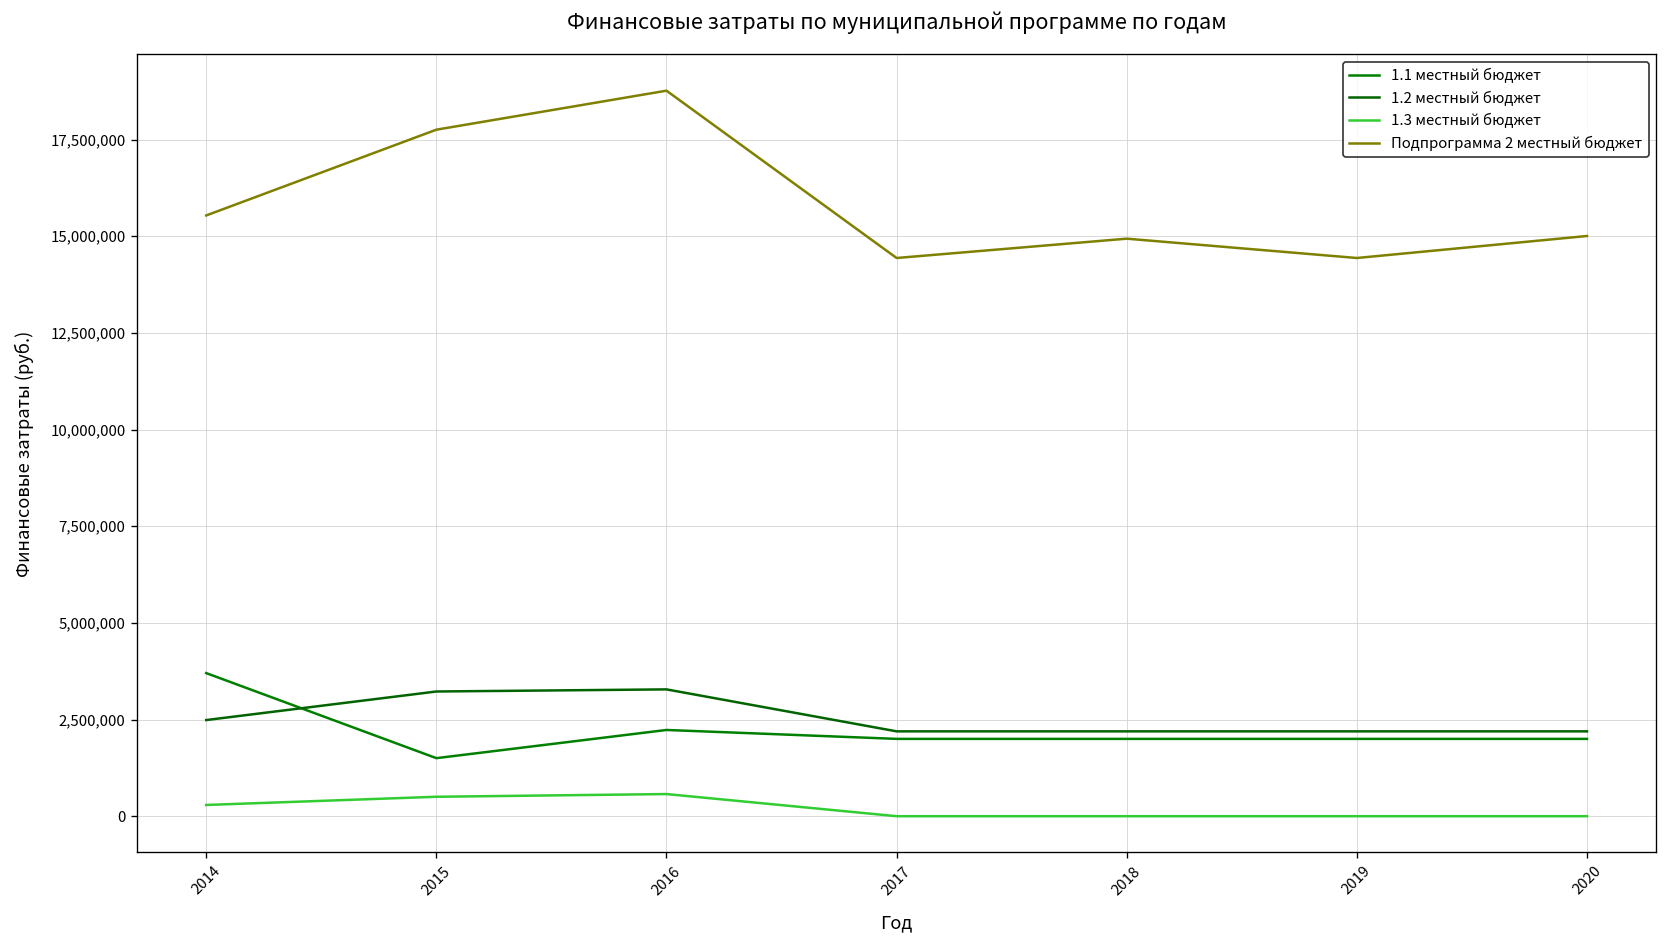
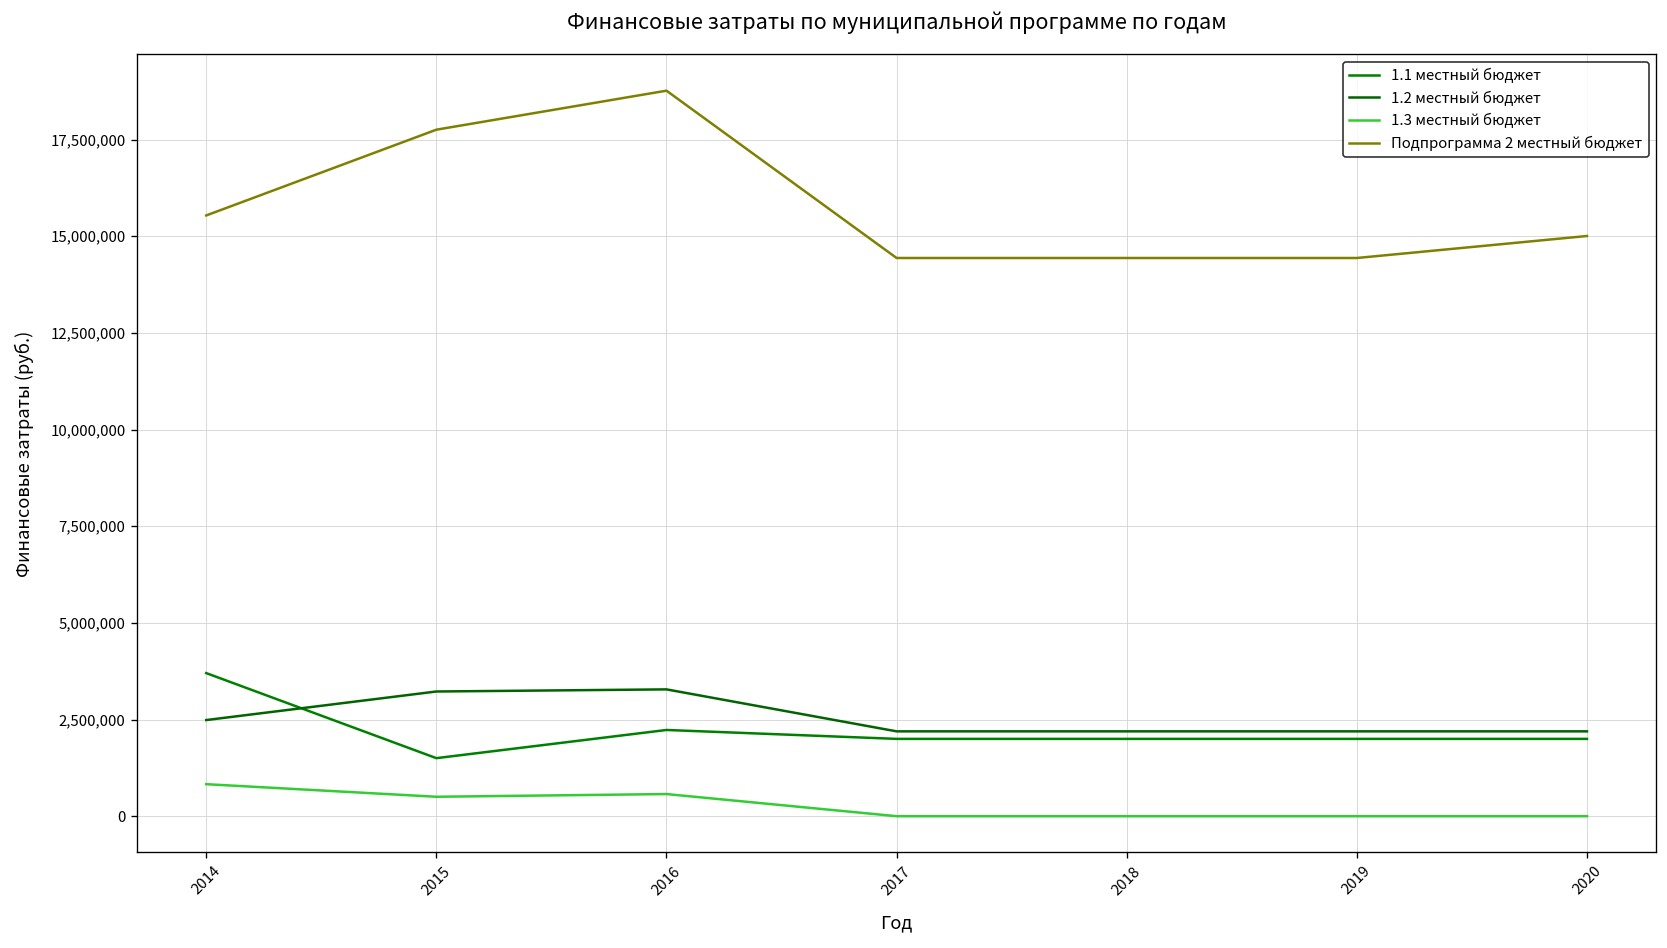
  {
    "1.3 местный бюджет": {
-     "2014": "300,000",
+     "2014": "800,000",
      "2015": "500,000",
      "2016": "600,000",
      "2017": "0",
      "2018": "0",
      "2019": "0",
      "2020": "0"
    },
    "Подпрограмма 2 местный бюджет": {
      "2014": "15,500,000",
      "2015": "17,800,000",
      "2016": "18,800,000",
      "2017": "14,400,000",
-     "2018": "14,900,000",
+     "2018": "14,400,000",
      "2019": "14,400,000",
      "2020": "15,000,000"
    }
  }
